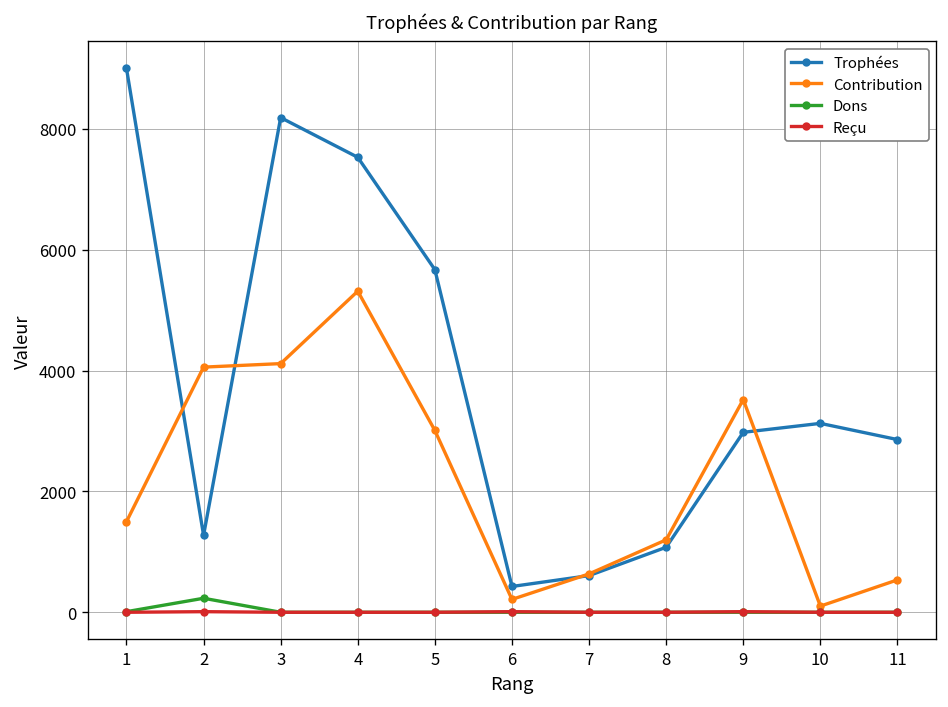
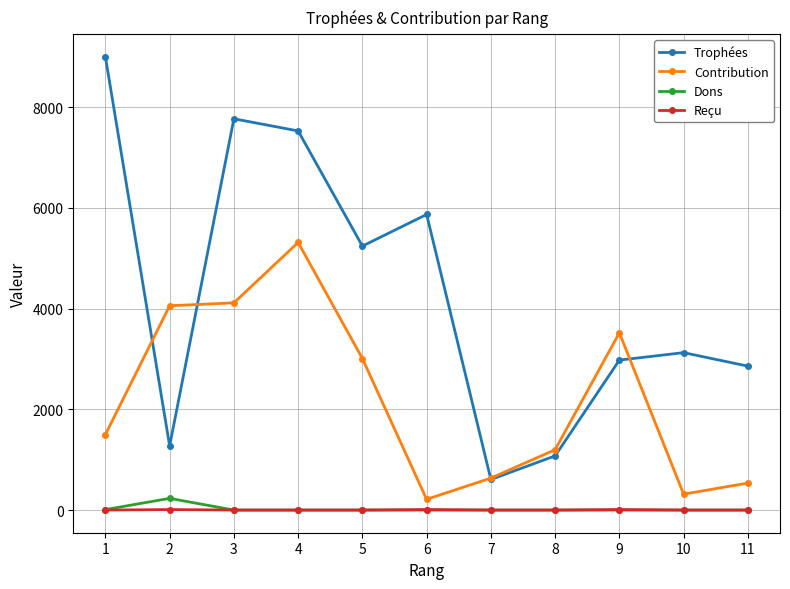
  {
    "Trophées": {
      "1": 9000,
      "2": 1300,
-     "3": 8200,
+     "3": 7800,
      "4": 7500,
-     "5": 5700,
-     "6": 400,
+     "5": 5200,
+     "6": 5900,
      "8": 1100,
      "9": 3000,
      "10": 3100,
      "11": 2900
    },
    "Contribution": {
      "1": 1500,
      "2": 4100,
      "3": 4100,
      "4": 5300,
      "5": 3000,
      "6": 200,
      "8": 1200,
      "9": 3500,
-     "10": 100,
+     "10": 300,
      "11": 500
    },
    "Dons": {
      "2": 200
    },
    "Reçu": {
      "2": 0
    }
  }
